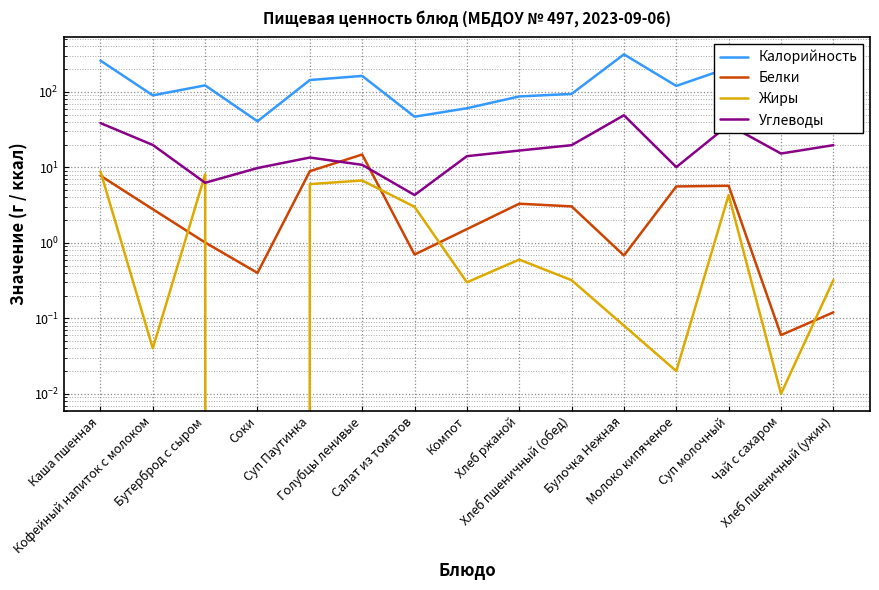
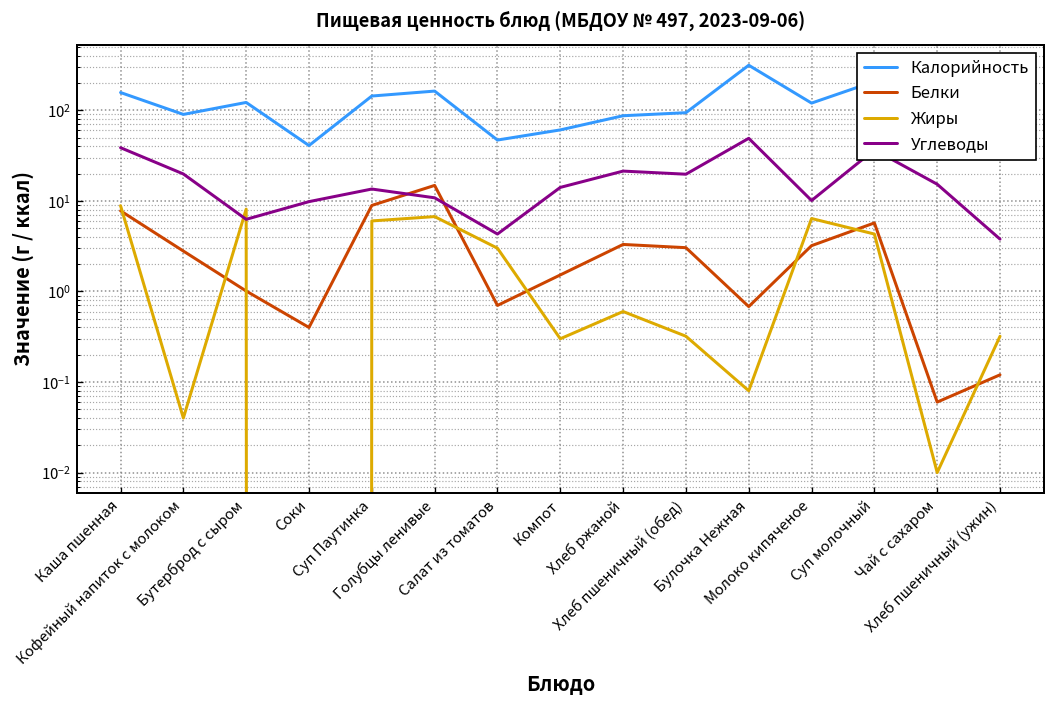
  {
    "Калорийность": {
-     "Каша пшенная": 260,
+     "Каша пшенная": 160,
      "Кофейный напиток с молоком": 90,
      "Бутерброд с сыром": 120,
      "Соки": 40,
      "Суп Паутинка": 140,
      "Голубцы ленивые": 160,
      "Салат из томатов": 50,
      "Компот": 60,
      "Хлеб ржаной": 90,
      "Хлеб пшеничный (обед)": 90,
      "Булочка Нежная": 310,
      "Молоко кипяченое": 120
    },
    "Белки": {
      "Каша пшенная": 8,
      "Кофейный напиток с молоком": 2.8,
      "Бутерброд с сыром": 1.0,
      "Соки": 0.4,
      "Суп Паутинка": 9,
      "Голубцы ленивые": 15,
      "Салат из томатов": 0.7,
      "Компот": 1.5,
      "Хлеб ржаной": 3,
      "Хлеб пшеничный (обед)": 3.0,
      "Булочка Нежная": 0.7,
-     "Молоко кипяченое": 6,
+     "Молоко кипяченое": 3.2,
      "Суп молочный": 6,
      "Чай с сахаром": 0.06,
      "Хлеб пшеничный (ужин)": 0.12
    },
    "Жиры": {
      "Каша пшенная": 9,
      "Кофейный напиток с молоком": 0.04,
      "Бутерброд с сыром": 8,
      "Суп Паутинка": 6,
      "Голубцы ленивые": 7,
      "Салат из томатов": 3.0,
      "Компот": 0.30,
      "Хлеб ржаной": 0.6,
      "Хлеб пшеничный (обед)": 0.32,
      "Булочка Нежная": 0.08,
-     "Молоко кипяченое": 0.02,
+     "Молоко кипяченое": 6,
      "Суп молочный": 4,
      "Чай с сахаром": 0.01,
      "Хлеб пшеничный (ужин)": 0.32
    },
    "Углеводы": {
      "Каша пшенная": 40,
      "Кофейный напиток с молоком": 20,
      "Бутерброд с сыром": 6,
      "Соки": 10,
      "Суп Паутинка": 14,
      "Голубцы ленивые": 11,
      "Салат из томатов": 4,
      "Компот": 14,
-     "Хлеб ржаной": 17,
+     "Хлеб ржаной": 21,
      "Хлеб пшеничный (обед)": 20,
      "Булочка Нежная": 50,
      "Молоко кипяченое": 10,
      "Чай с сахаром": 15,
-     "Хлеб пшеничный (ужин)": 20
+     "Хлеб пшеничный (ужин)": 4
    }
  }
